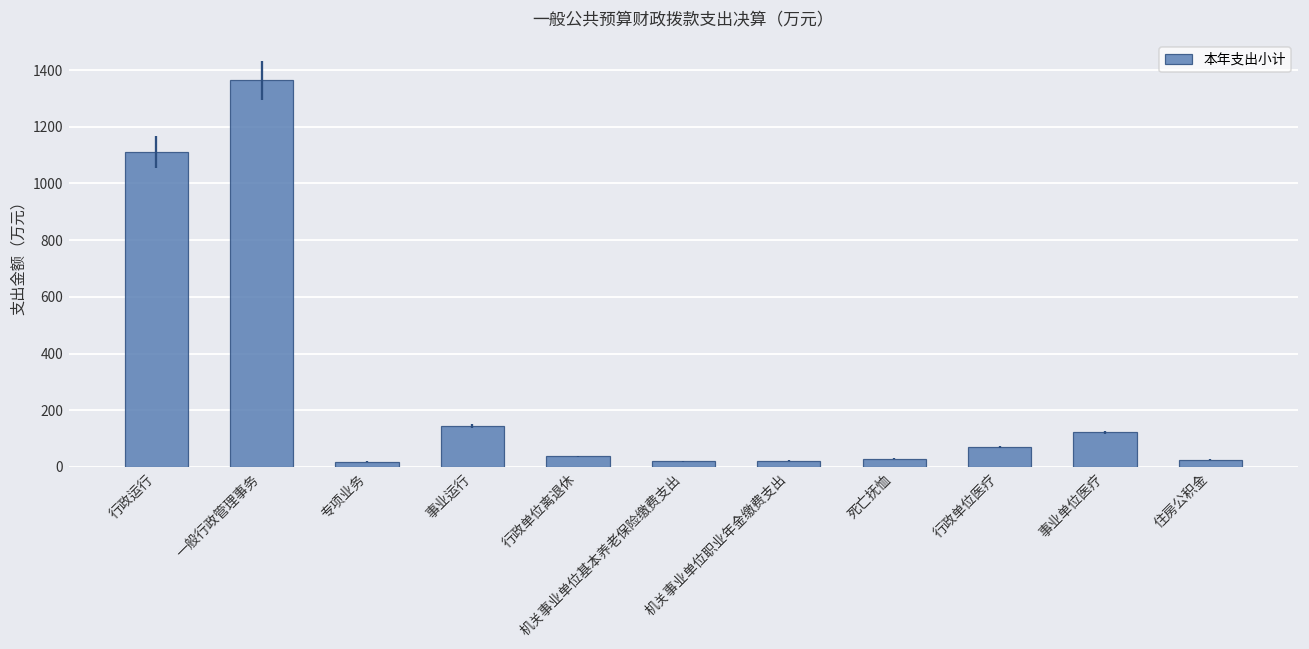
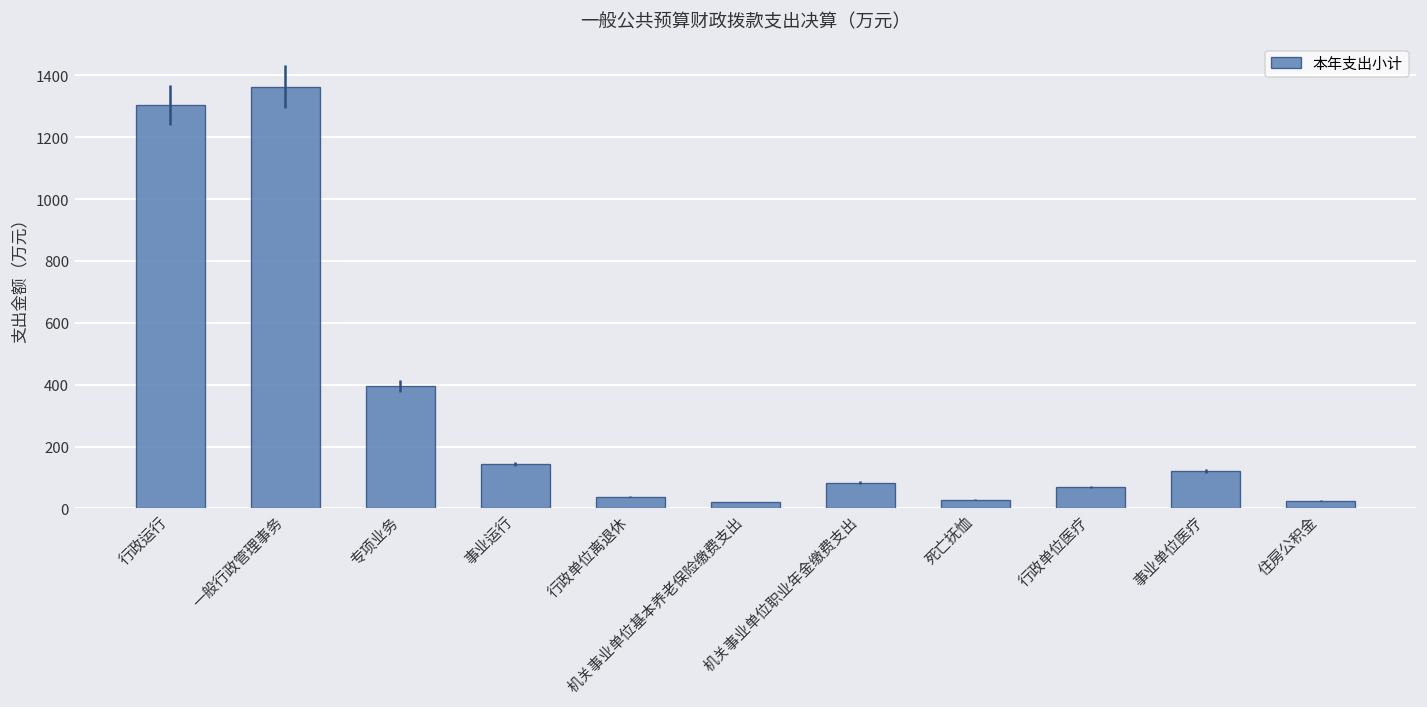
  {
-   "行政运行": 1110,
+   "行政运行": 1300,
    "一般行政管理事务": 1360,
-   "专项业务": 20,
+   "专项业务": 390,
    "事业运行": 140,
    "行政单位离退休": 40,
    "机关事业单位基本养老保险缴费支出": 20,
-   "机关事业单位职业年金缴费支出": 20,
+   "机关事业单位职业年金缴费支出": 80,
    "死亡抚恤": 30,
    "行政单位医疗": 70,
    "事业单位医疗": 120,
    "住房公积金": 30
  }
